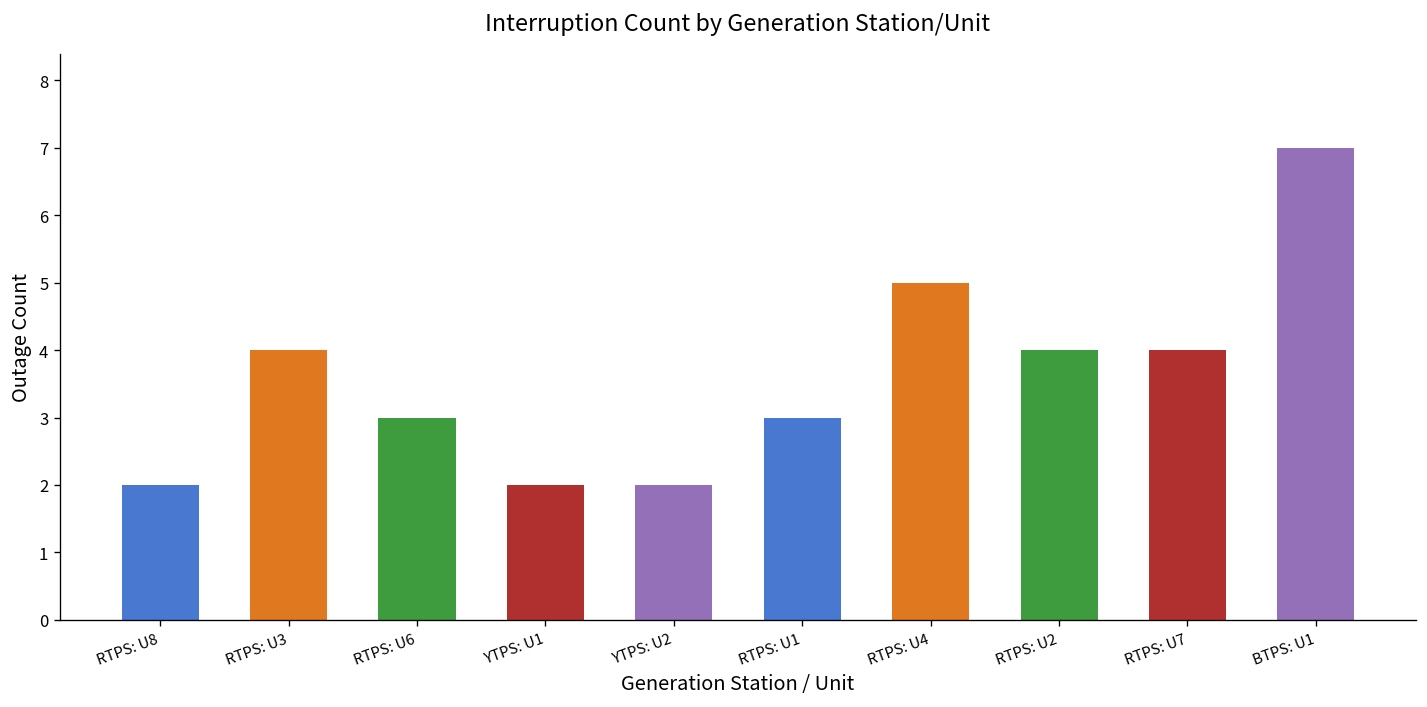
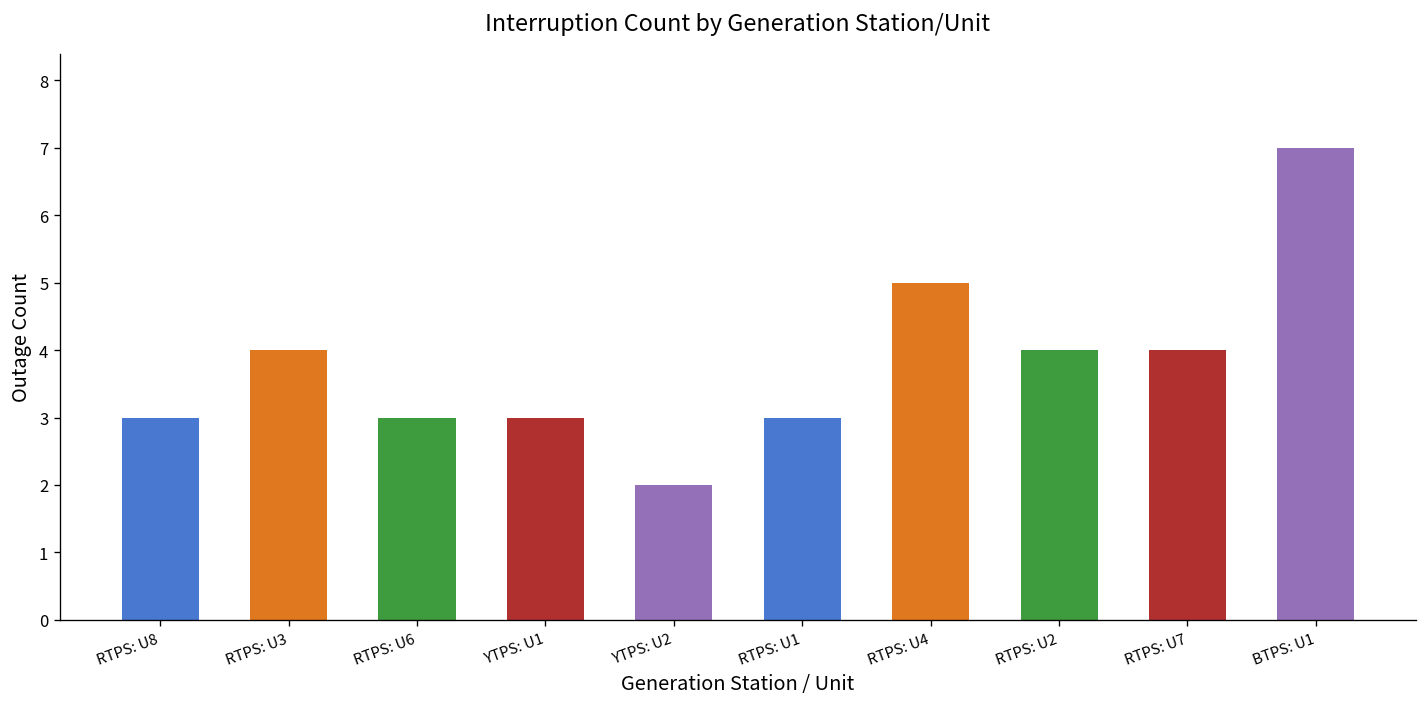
  {
-   "RTPS: U8": 2,
+   "RTPS: U8": 3,
    "RTPS: U3": 4,
    "RTPS: U6": 3,
-   "YTPS: U1": 2,
+   "YTPS: U1": 3,
    "YTPS: U2": 2,
    "RTPS: U1": 3,
    "RTPS: U4": 5,
    "RTPS: U2": 4,
    "RTPS: U7": 4,
    "BTPS: U1": 7
  }
